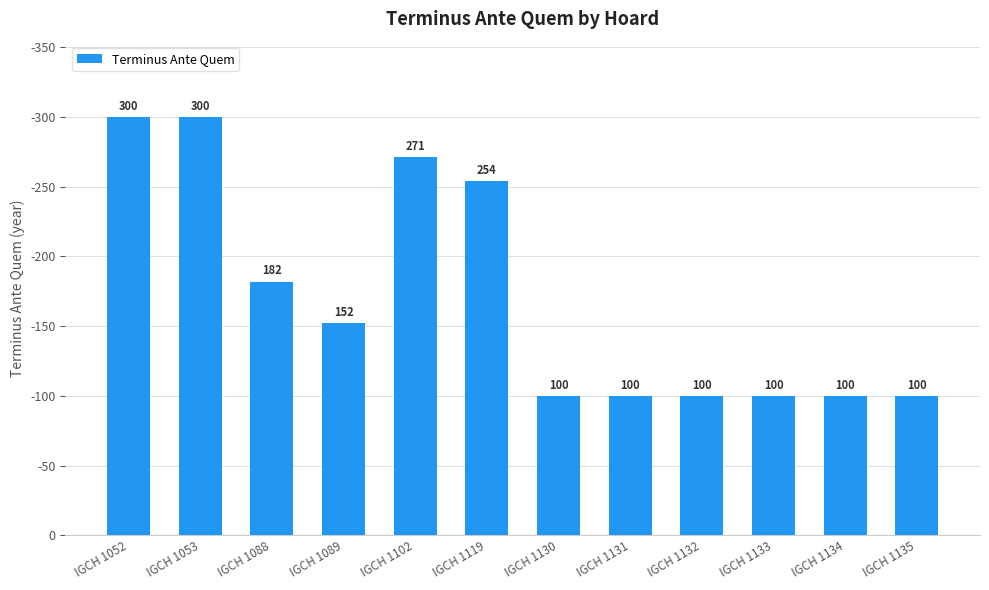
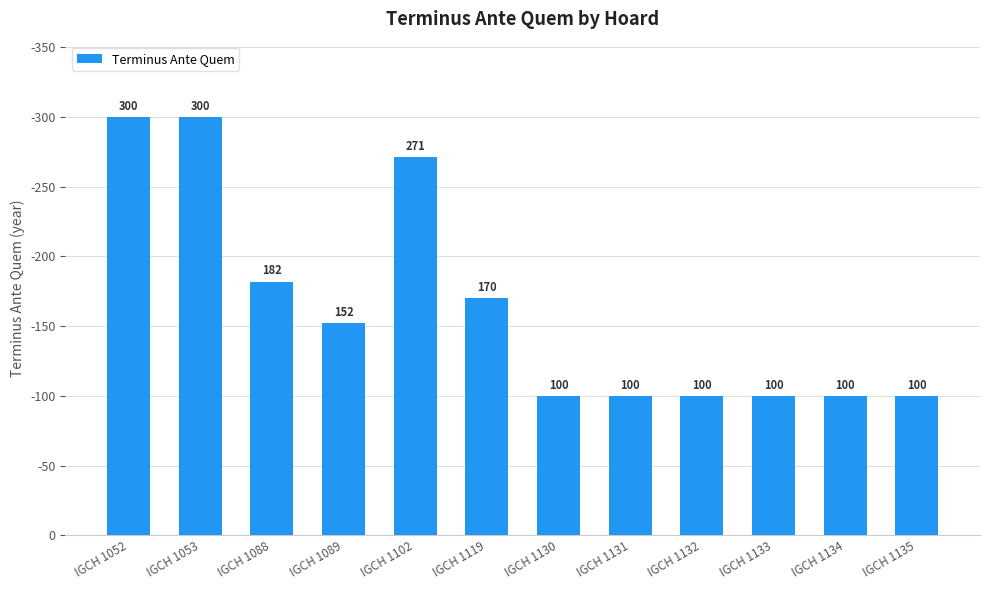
  {
    "IGCH 1052": 300,
    "IGCH 1053": 300,
    "IGCH 1088": 182,
    "IGCH 1089": 152,
    "IGCH 1102": 271,
-   "IGCH 1119": 254,
+   "IGCH 1119": 170,
    "IGCH 1130": 100,
    "IGCH 1131": 100,
    "IGCH 1132": 100,
    "IGCH 1133": 100,
    "IGCH 1134": 100,
    "IGCH 1135": 100
  }
